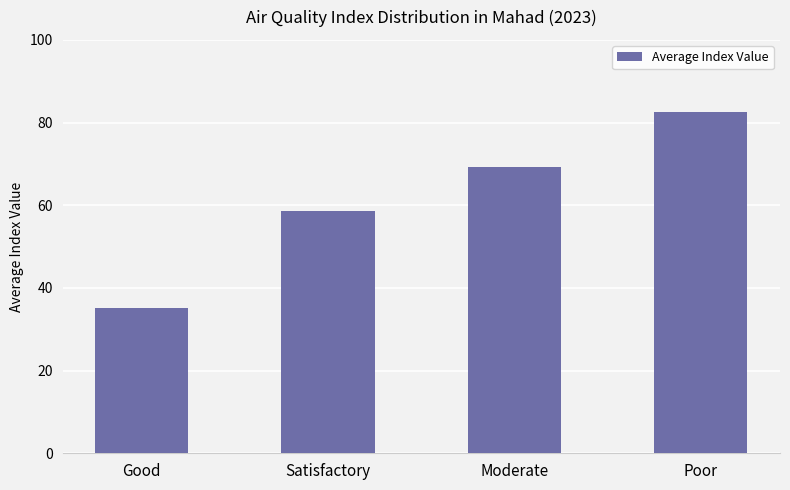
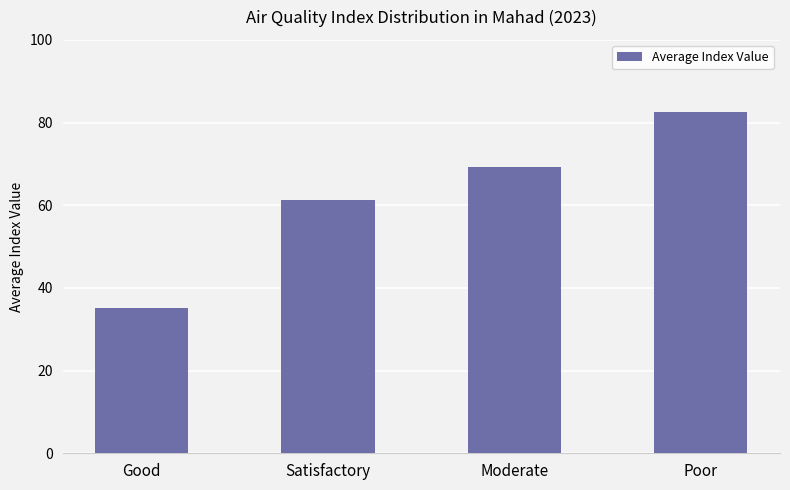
  {
    "Good": 35,
-   "Satisfactory": 59,
+   "Satisfactory": 61,
    "Moderate": 69,
    "Poor": 83
  }
